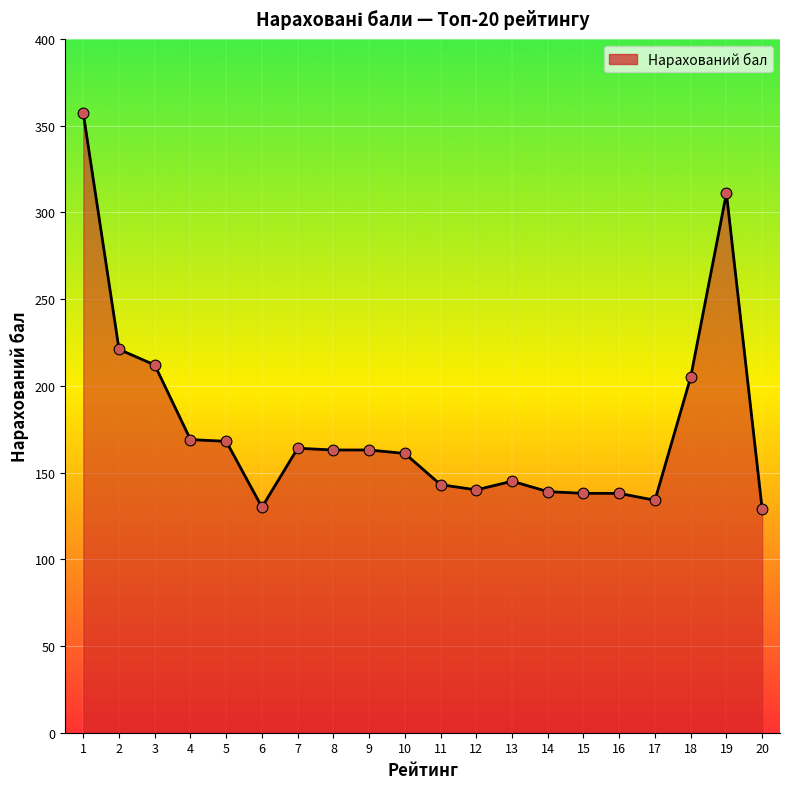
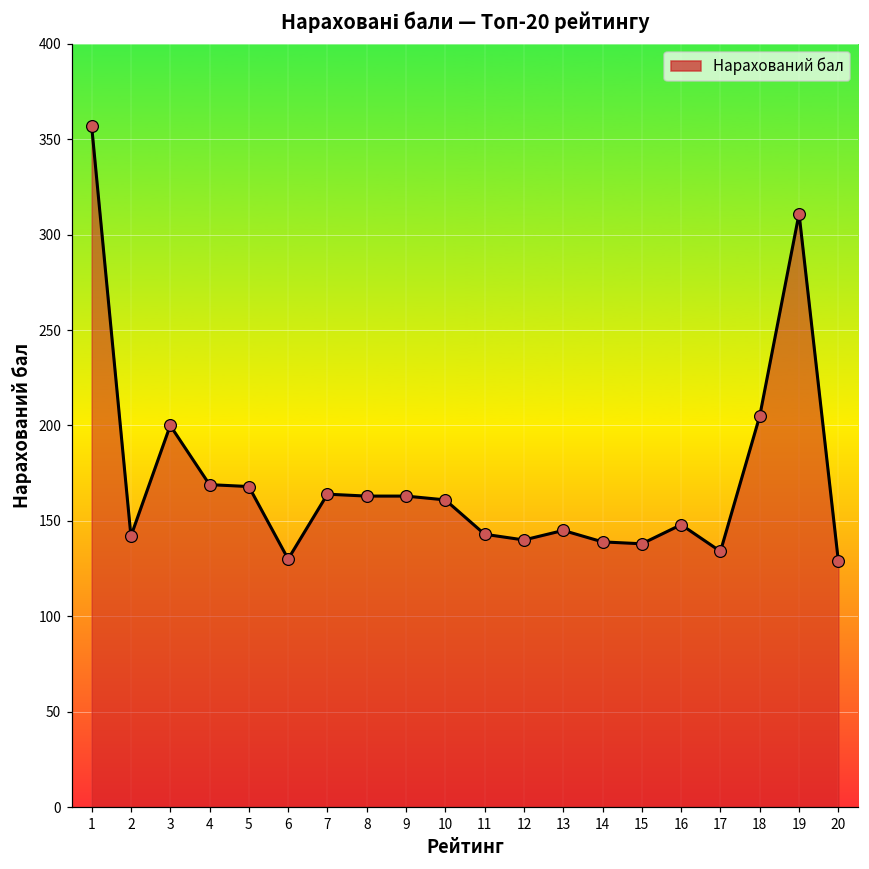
  {
    "1": 357,
-   "2": 221,
-   "3": 212,
+   "2": 142,
+   "3": 200,
    "4": 169,
    "5": 168,
    "6": 130,
    "7": 164,
    "8": 163,
    "9": 163,
    "10": 161,
    "11": 143,
    "12": 140,
    "13": 145,
    "14": 139,
    "15": 138,
-   "16": 138,
+   "16": 148,
    "17": 134,
    "18": 205,
    "19": 311,
    "20": 129
  }
